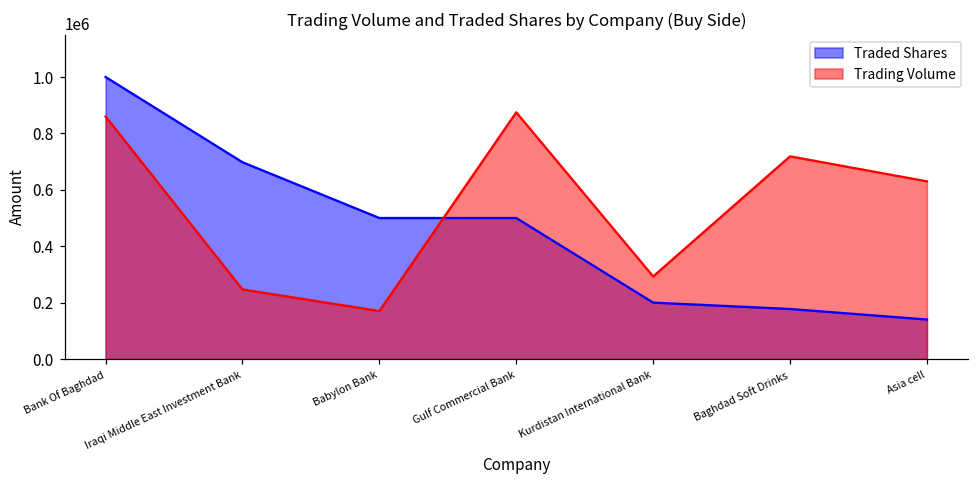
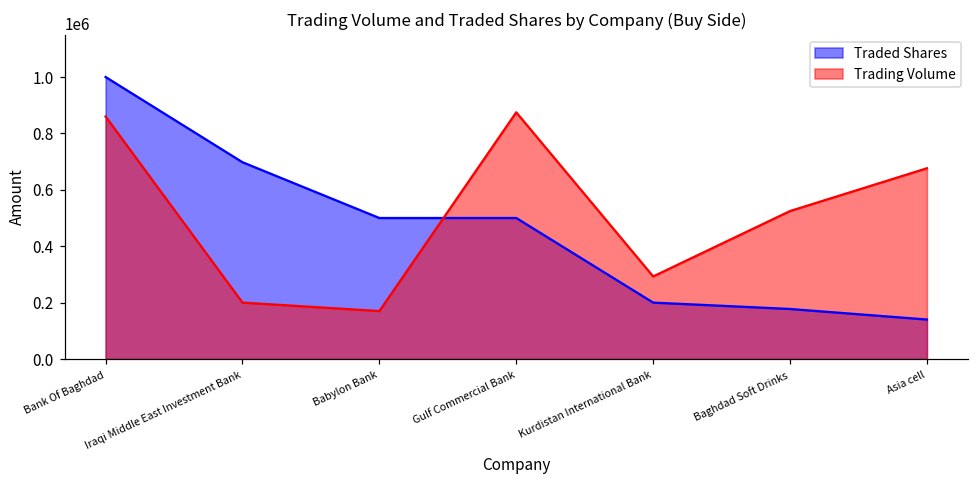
  {
    "Traded Shares": {
      "Bank Of Baghdad": 1000000,
      "Iraqi Middle East Investment Bank": 700000,
      "Babylon Bank": 500000,
      "Gulf Commercial Bank": 500000,
      "Kurdistan International Bank": 200000,
      "Baghdad Soft Drinks": 180000,
      "Asia cell": 140000
    },
    "Trading Volume": {
      "Bank Of Baghdad": 860000,
-     "Iraqi Middle East Investment Bank": 250000,
+     "Iraqi Middle East Investment Bank": 200000,
      "Babylon Bank": 170000,
      "Gulf Commercial Bank": 870000,
      "Kurdistan International Bank": 290000,
-     "Baghdad Soft Drinks": 720000,
-     "Asia cell": 630000
+     "Baghdad Soft Drinks": 520000,
+     "Asia cell": 680000
    }
  }
